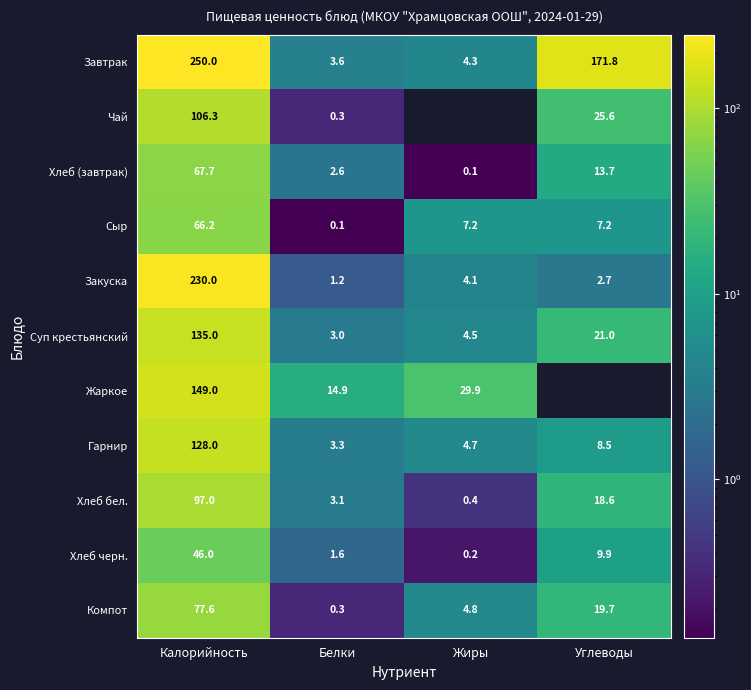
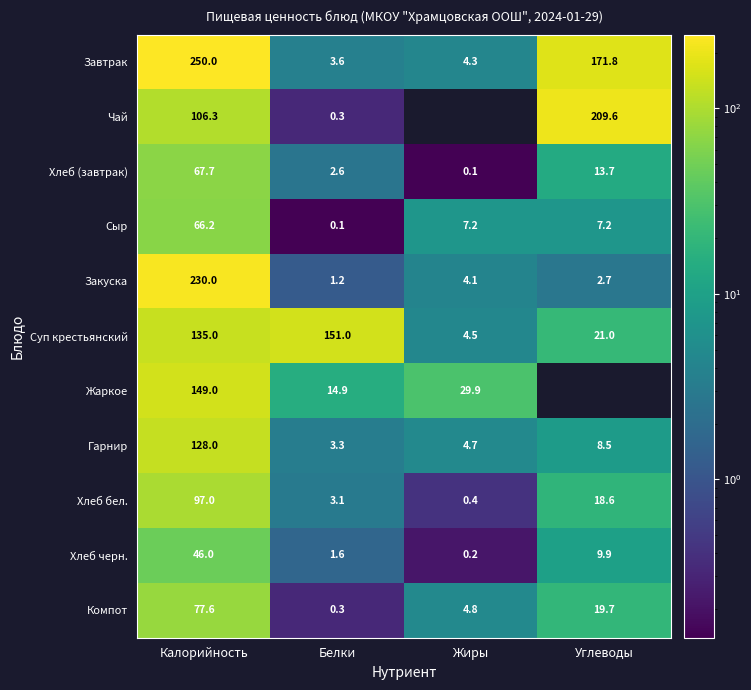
  {
    "Завтрак": {
      "Калорийность": 250.0,
      "Белки": 3.6,
      "Жиры": 4.3,
      "Углеводы": 171.8
    },
    "Чай": {
      "Калорийность": 106.3,
      "Белки": 0.3,
-     "Углеводы": 25.6
+     "Углеводы": 209.6
    },
    "Хлеб (завтрак)": {
      "Калорийность": 67.7,
      "Белки": 2.6,
      "Жиры": 0.1,
      "Углеводы": 13.7
    },
    "Сыр": {
      "Калорийность": 66.2,
      "Белки": 0.1,
      "Жиры": 7.2,
      "Углеводы": 7.2
    },
    "Закуска": {
      "Калорийность": 230.0,
      "Белки": 1.2,
      "Жиры": 4.1,
      "Углеводы": 2.7
    },
    "Суп крестьянский": {
      "Калорийность": 135.0,
-     "Белки": 3.0,
+     "Белки": 151.0,
      "Жиры": 4.5,
      "Углеводы": 21.0
    },
    "Жаркое": {
      "Калорийность": 149.0,
      "Белки": 14.9,
      "Жиры": 29.9
    },
    "Гарнир": {
      "Калорийность": 128.0,
      "Белки": 3.3,
      "Жиры": 4.7,
      "Углеводы": 8.5
    },
    "Хлеб бел.": {
      "Калорийность": 97.0,
      "Белки": 3.1,
      "Жиры": 0.4,
      "Углеводы": 18.6
    },
    "Хлеб черн.": {
      "Калорийность": 46.0,
      "Белки": 1.6,
      "Жиры": 0.2,
      "Углеводы": 9.9
    },
    "Компот": {
      "Калорийность": 77.6,
      "Белки": 0.3,
      "Жиры": 4.8,
      "Углеводы": 19.7
    }
  }
